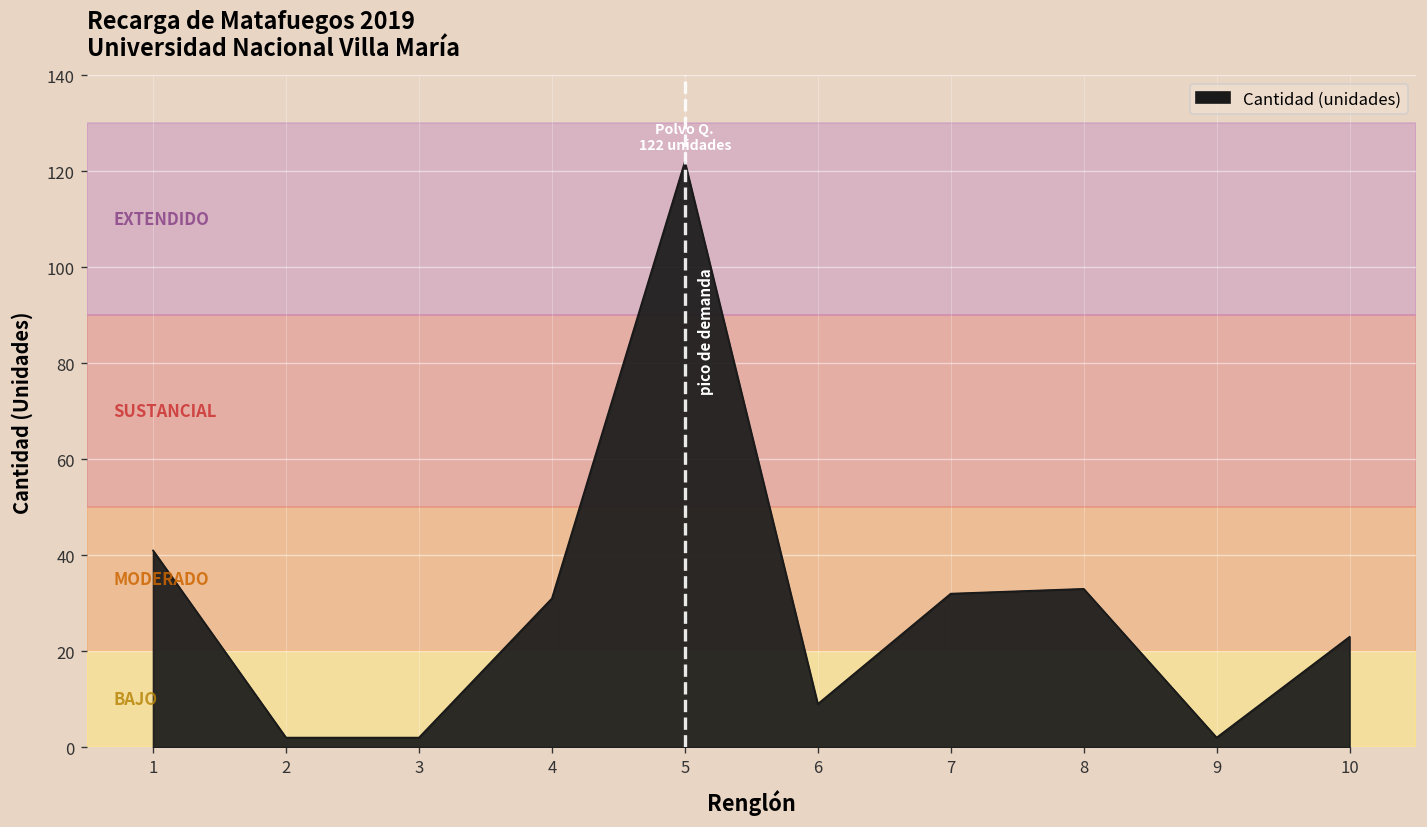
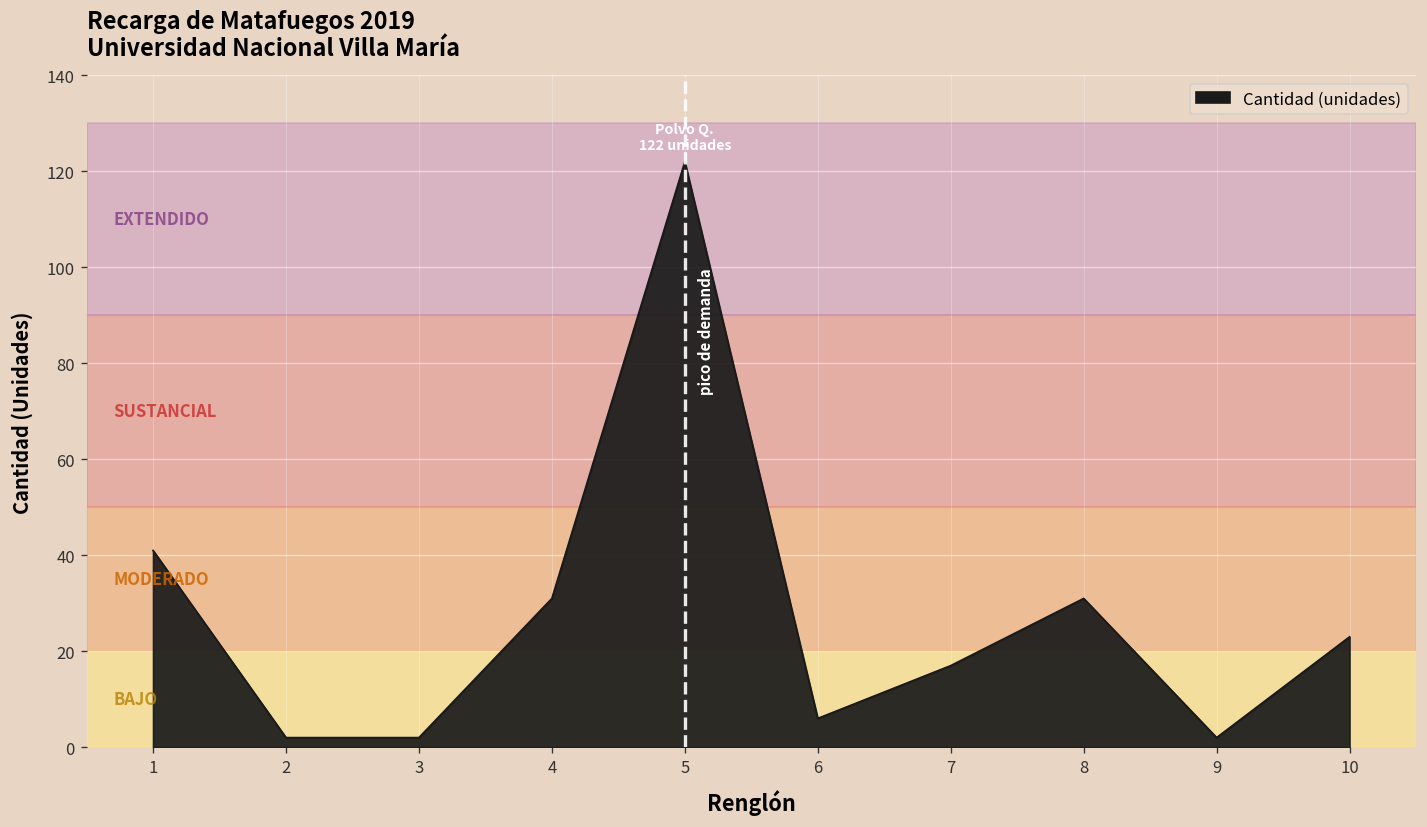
  {
    "1": 41,
    "2": 2,
    "3": 2,
    "4": 31,
-   "6": 9,
-   "7": 32,
-   "8": 33,
+   "6": 6,
+   "7": 17,
+   "8": 31,
    "9": 2,
    "10": 23
  }
